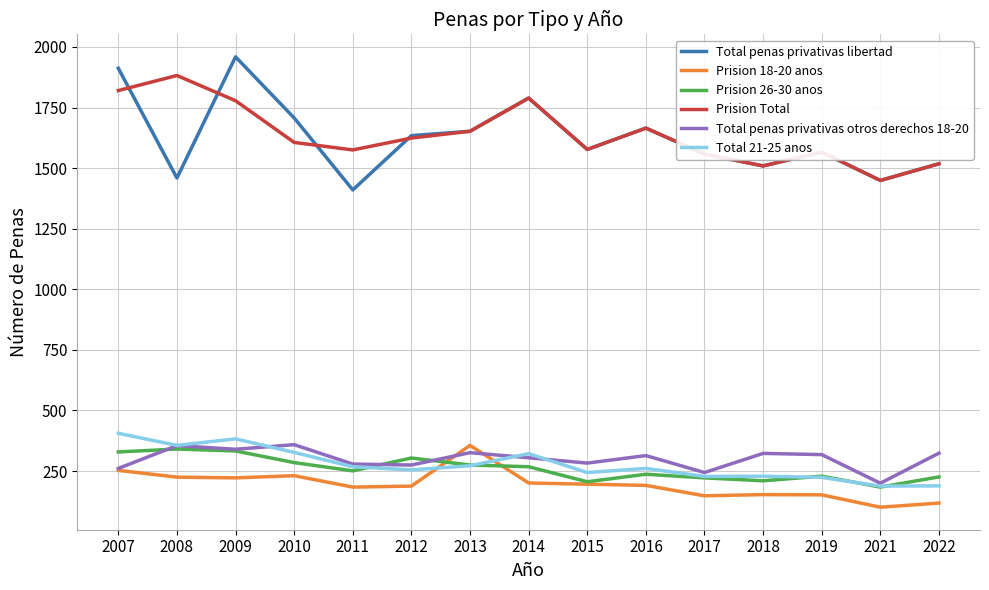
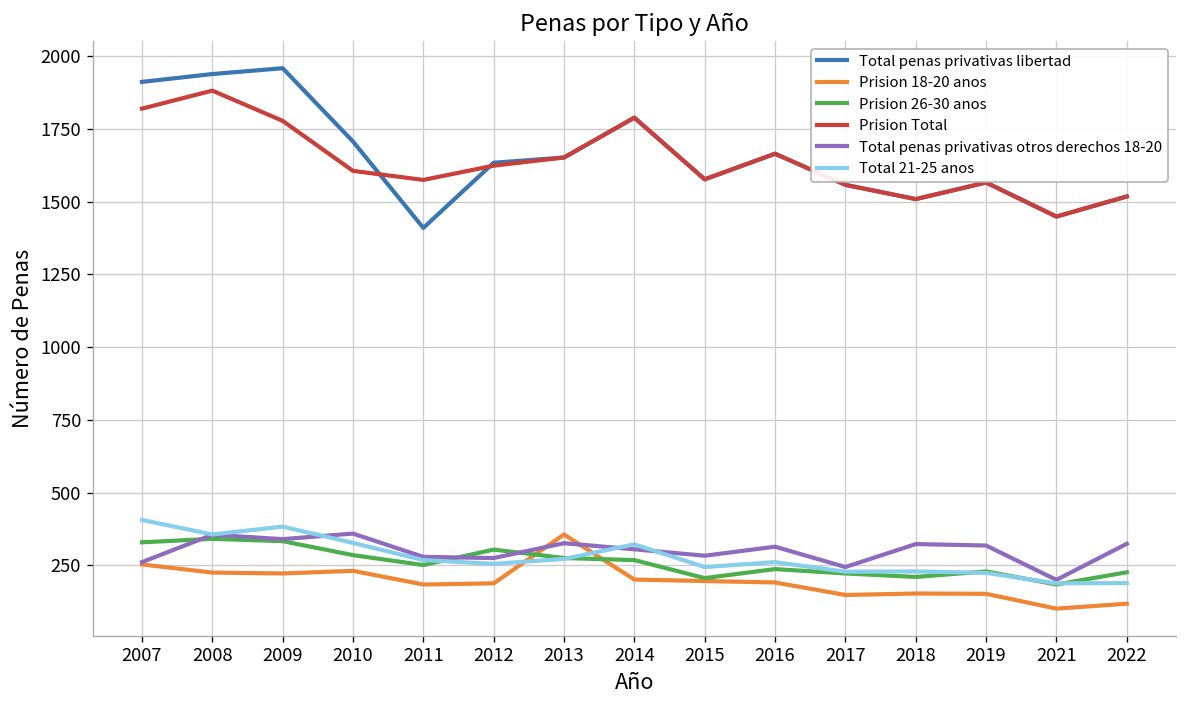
  {
    "Total penas privativas libertad": {
      "2007": 1910,
-     "2008": 1460,
+     "2008": 1940,
      "2009": 1960,
      "2010": 1710,
      "2011": 1410
    },
    "Prision 18-20 anos": {
      "2008": 230,
      "2009": 220,
      "2010": 230,
      "2011": 180,
      "2012": 190,
      "2013": 360,
      "2014": 200,
      "2016": 190,
      "2017": 150,
      "2018": 150,
      "2019": 150,
      "2021": 100,
      "2022": 120
    },
    "Prision 26-30 anos": {
      "2007": 330,
      "2008": 340,
      "2010": 290,
      "2011": 250,
      "2012": 300,
      "2014": 270,
      "2016": 240,
      "2018": 210,
      "2022": 230
    },
    "Prision Total": {
      "2007": 1820,
      "2008": 1880,
      "2009": 1780,
      "2010": 1610,
      "2011": 1580
    },
    "Total penas privativas otros derechos 18-20": {
      "2010": 360,
      "2011": 280,
      "2012": 280,
      "2013": 330,
      "2014": 310,
      "2015": 280,
      "2016": 310,
      "2017": 240,
      "2018": 320,
      "2019": 320,
      "2021": 200,
      "2022": 320
    },
    "Total 21-25 anos": {
      "2007": 410,
      "2009": 380,
      "2010": 330,
      "2011": 270,
      "2012": 260,
      "2014": 320,
      "2015": 240,
      "2016": 260,
      "2018": 230,
      "2022": 190
    }
  }
